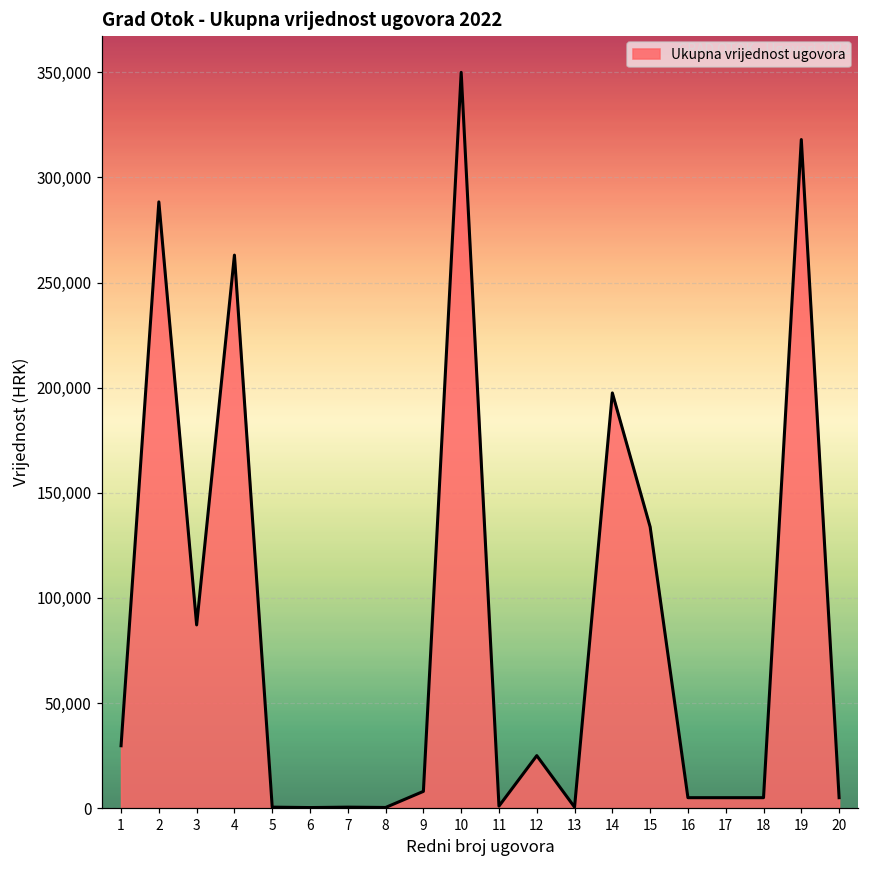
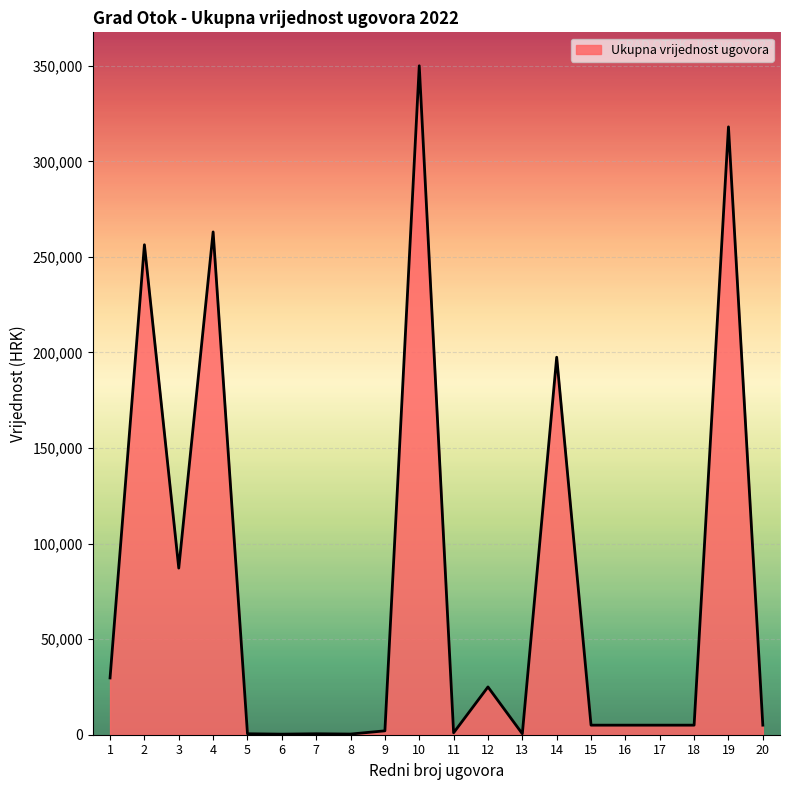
  {
    "1": "30,000",
-   "2": "288,000",
+   "2": "256,000",
    "3": "87,000",
    "4": "263,000",
    "5": "1,000",
    "6": "0",
    "7": "1,000",
    "8": "0",
-   "9": "8,000",
+   "9": "2,000",
    "10": "350,000",
    "11": "1,000",
    "12": "25,000",
    "13": "1,000",
    "14": "198,000",
-   "15": "134,000",
+   "15": "5,000",
    "16": "5,000",
    "17": "5,000",
    "18": "5,000",
    "19": "318,000",
    "20": "5,000"
  }
